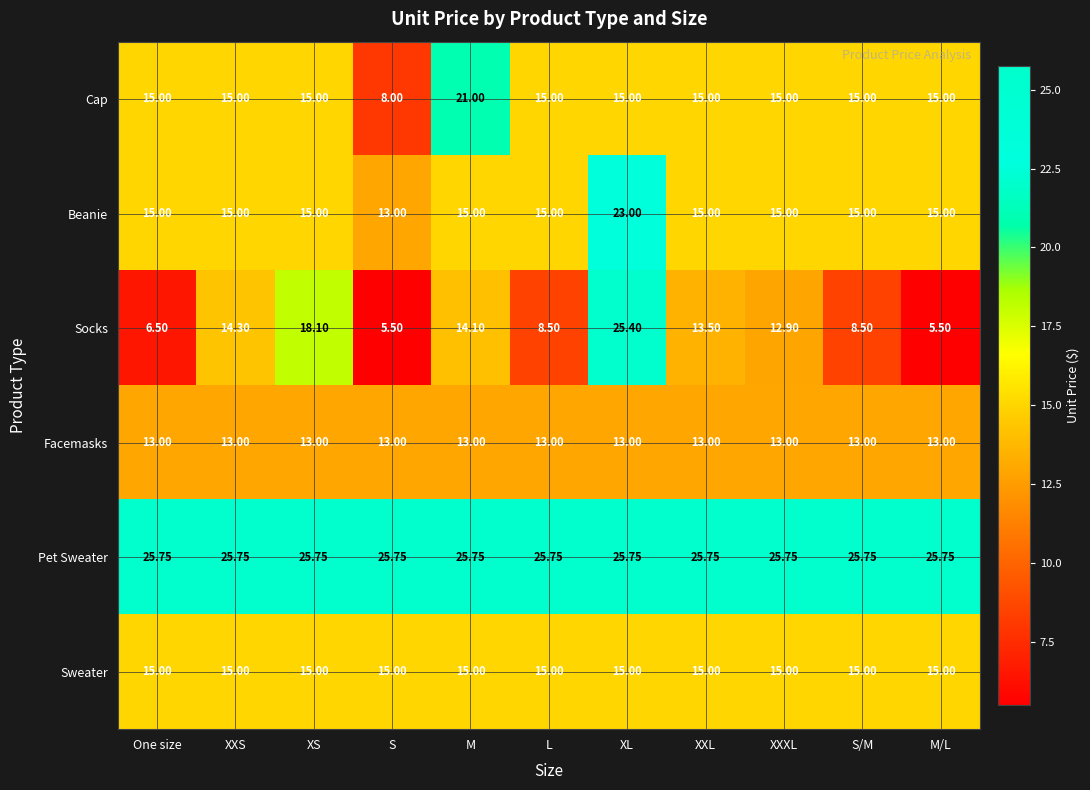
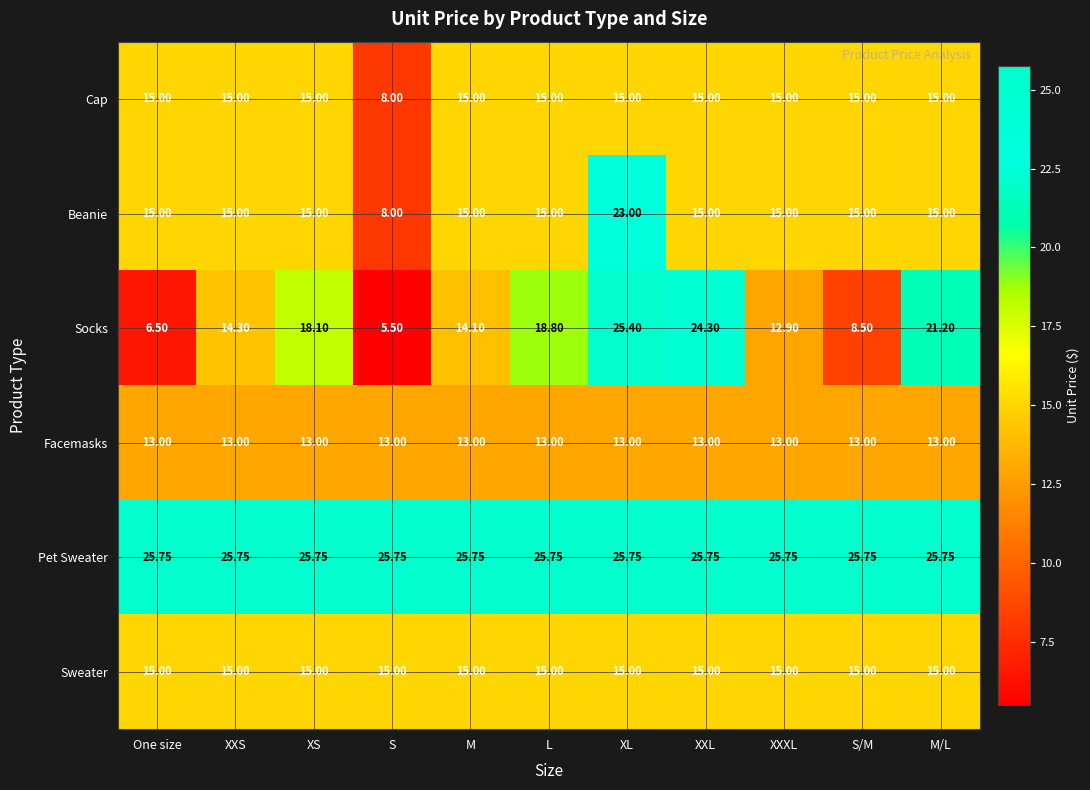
  {
    "Cap": {
      "One size": 15.00,
      "XXS": 15.00,
      "XS": 15.00,
      "S": 8.00,
-     "M": 21.00,
+     "M": 15.00,
      "L": 15.00,
      "XL": 15.00,
      "XXL": 15.00,
      "XXXL": 15.00,
      "S/M": 15.00
    },
    "Beanie": {
      "One size": 15.00,
      "XXS": 15.00,
      "XS": 15.00,
-     "S": 13.00,
+     "S": 8.00,
      "M": 15.00,
      "L": 15.00,
      "XL": 23.00,
      "XXL": 15.00,
      "XXXL": 15.00,
      "S/M": 15.00,
      "M/L": 15.00
    },
    "Socks": {
      "One size": 6.50,
      "XXS": 14.30,
      "XS": 18.10,
      "S": 5.50,
      "M": 14.10,
-     "L": 8.50,
+     "L": 18.80,
      "XL": 25.40,
-     "XXL": 13.50,
+     "XXL": 24.30,
      "XXXL": 12.90,
      "S/M": 8.50,
-     "M/L": 5.50
+     "M/L": 21.20
    },
    "Facemasks": {
      "One size": 13.00,
      "XXS": 13.00,
      "XS": 13.00,
      "S": 13.00,
      "M": 13.00,
      "L": 13.00,
      "XL": 13.00,
      "XXL": 13.00,
      "XXXL": 13.00,
      "S/M": 13.00,
      "M/L": 13.00
    },
    "Pet Sweater": {
      "One size": 25.75,
      "XXS": 25.75,
      "XS": 25.75,
      "S": 25.75,
      "M": 25.75,
      "L": 25.75,
      "XL": 25.75,
      "XXL": 25.75,
      "XXXL": 25.75,
      "S/M": 25.75,
      "M/L": 25.75
    },
    "Sweater": {
      "One size": 15.00,
      "XXS": 15.00,
      "XS": 15.00,
      "S": 15.00,
      "M": 15.00,
      "L": 15.00,
      "XL": 15.00,
      "XXL": 15.00,
      "XXXL": 15.00,
      "S/M": 15.00,
      "M/L": 15.00
    }
  }
